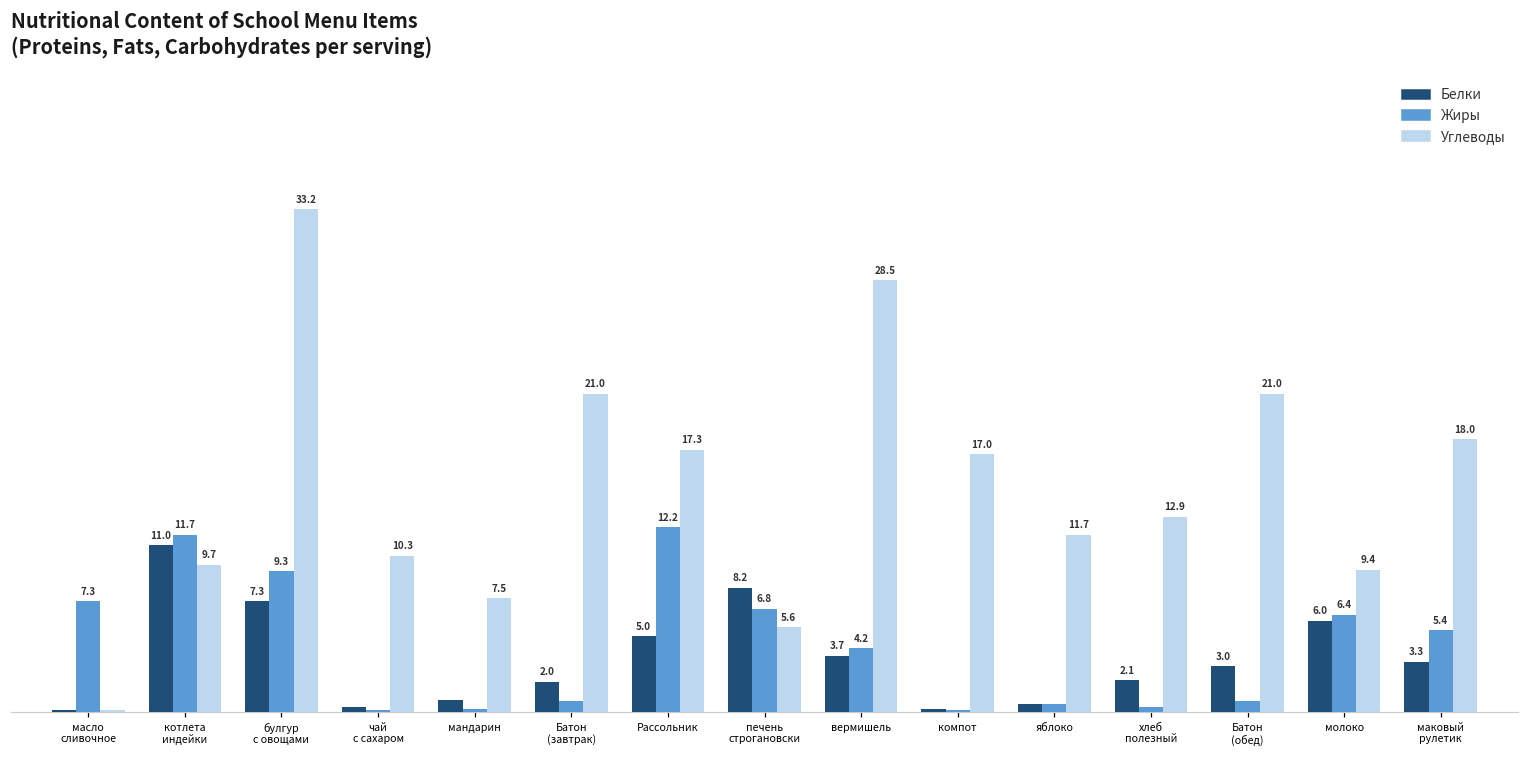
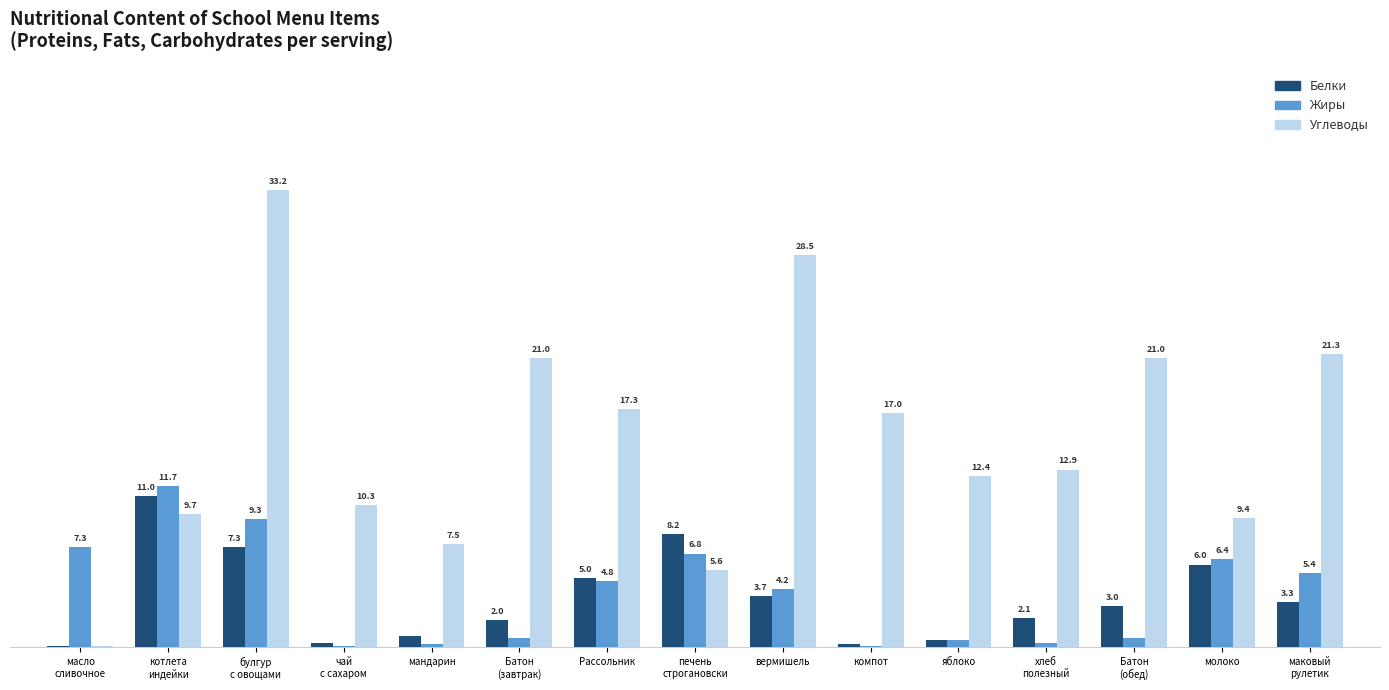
  {
    "Белки": {
      "котлета индейки": 11.0,
      "булгур с овощами": 7.3,
      "Батон (завтрак)": 2.0,
      "Рассольник": 5.0,
      "печень строгановски": 8.2,
      "вермишель": 3.7,
      "хлеб полезный": 2.1,
      "Батон (обед)": 3.0,
      "молоко": 6.0,
      "маковый рулетик": 3.3
    },
    "Жиры": {
      "масло сливочное": 7.3,
      "котлета индейки": 11.7,
      "булгур с овощами": 9.3,
-     "Рассольник": 12.2,
+     "Рассольник": 4.8,
      "печень строгановски": 6.8,
      "вермишель": 4.2,
      "молоко": 6.4,
      "маковый рулетик": 5.4
    },
    "Углеводы": {
      "котлета индейки": 9.7,
      "булгур с овощами": 33.2,
      "чай с сахаром": 10.3,
      "мандарин": 7.5,
      "Батон (завтрак)": 21.0,
      "Рассольник": 17.3,
      "печень строгановски": 5.6,
      "вермишель": 28.5,
      "компот": 17.0,
-     "яблоко": 11.7,
+     "яблоко": 12.4,
      "хлеб полезный": 12.9,
      "Батон (обед)": 21.0,
      "молоко": 9.4,
-     "маковый рулетик": 18.0
+     "маковый рулетик": 21.3
    }
  }
